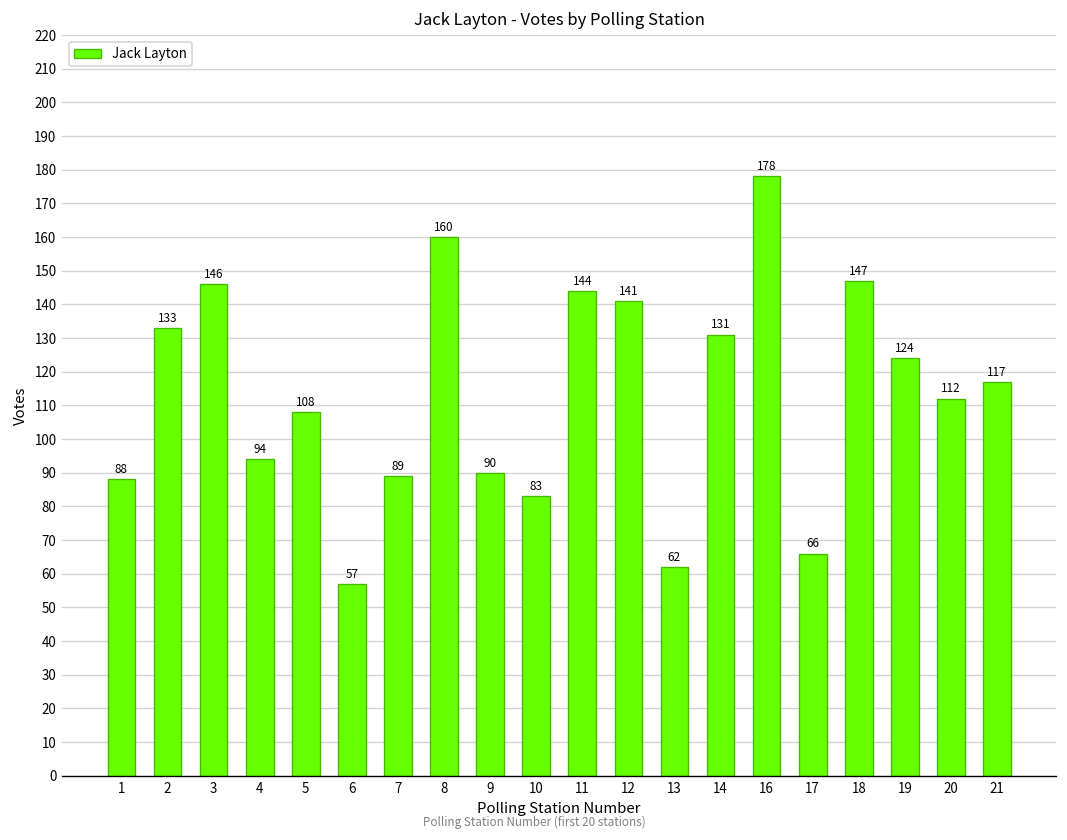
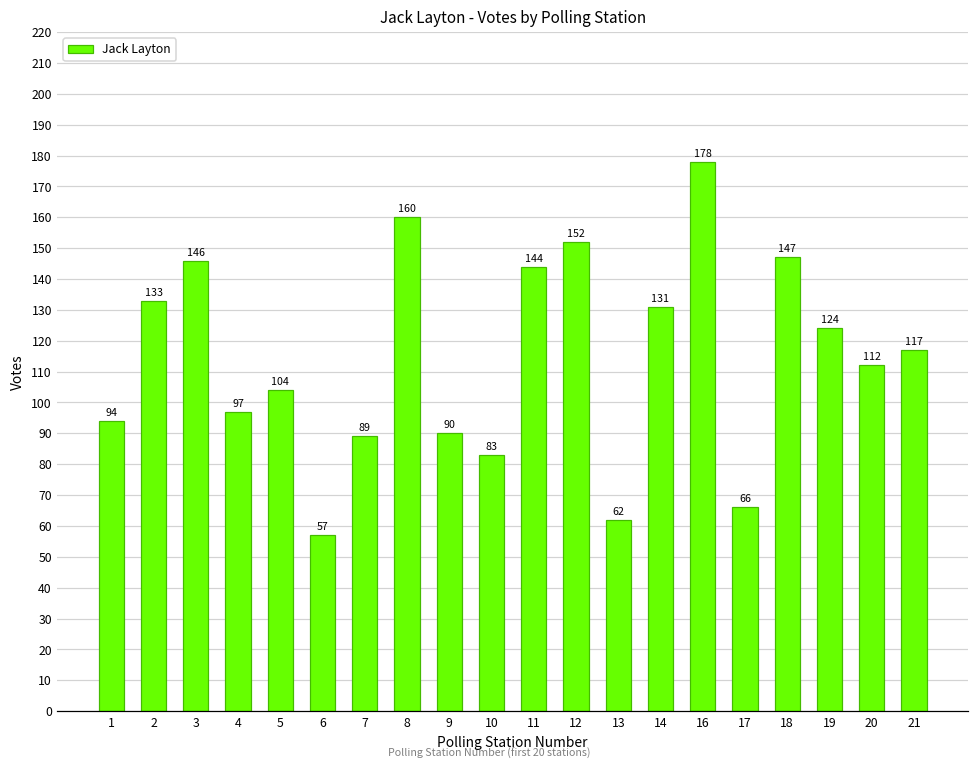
  {
-   "1": 88,
+   "1": 94,
    "2": 133,
    "3": 146,
-   "4": 94,
-   "5": 108,
+   "4": 97,
+   "5": 104,
    "6": 57,
    "7": 89,
    "8": 160,
    "9": 90,
    "10": 83,
    "11": 144,
-   "12": 141,
+   "12": 152,
    "13": 62,
    "14": 131,
    "16": 178,
    "17": 66,
    "18": 147,
    "19": 124,
    "20": 112,
    "21": 117
  }
